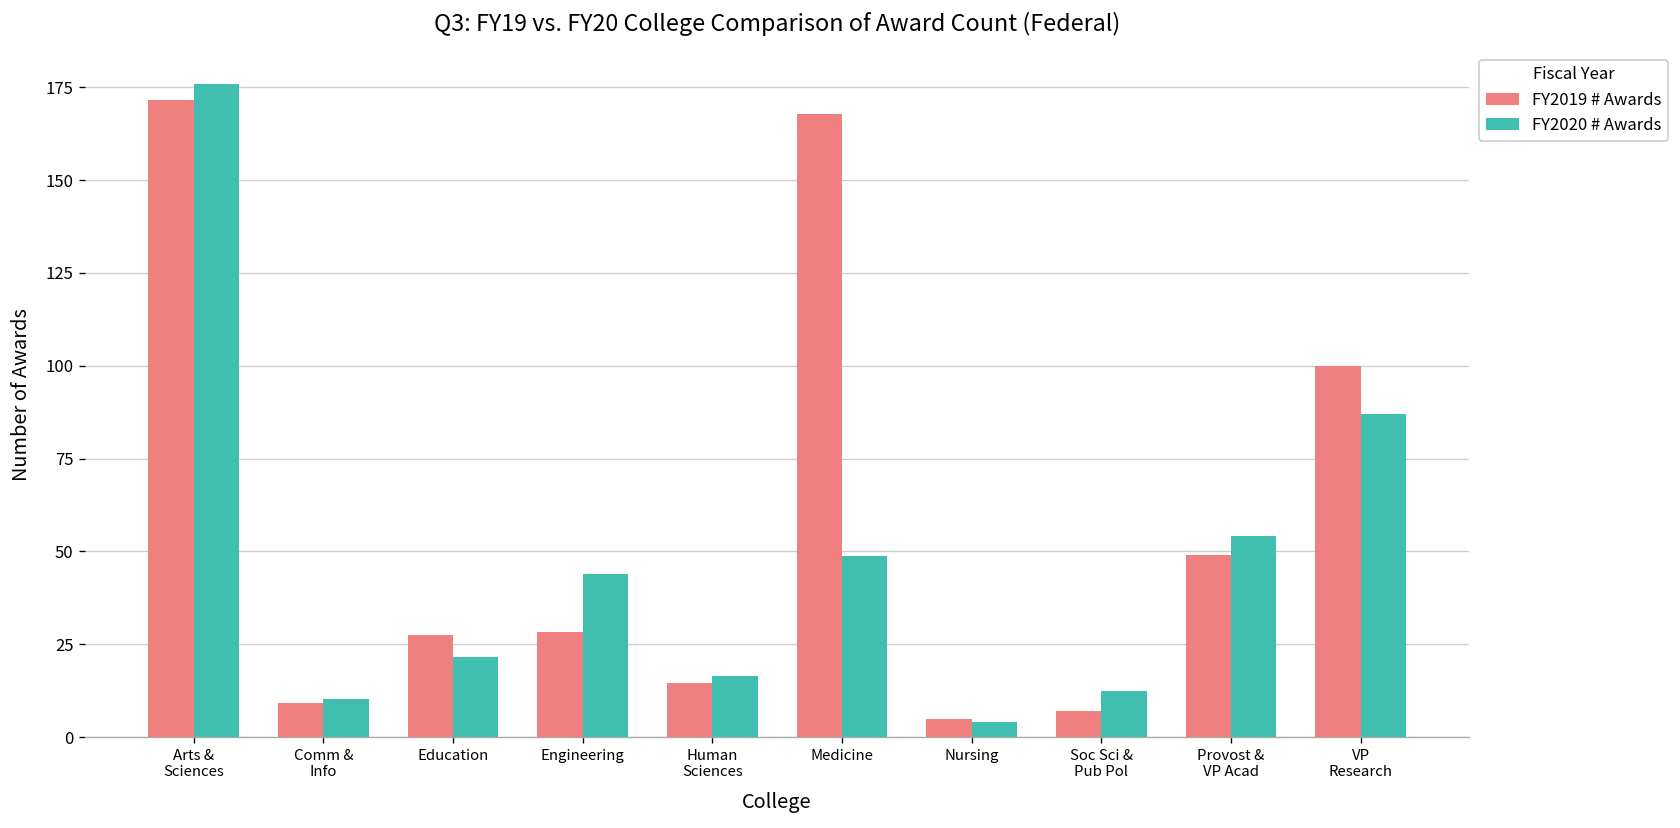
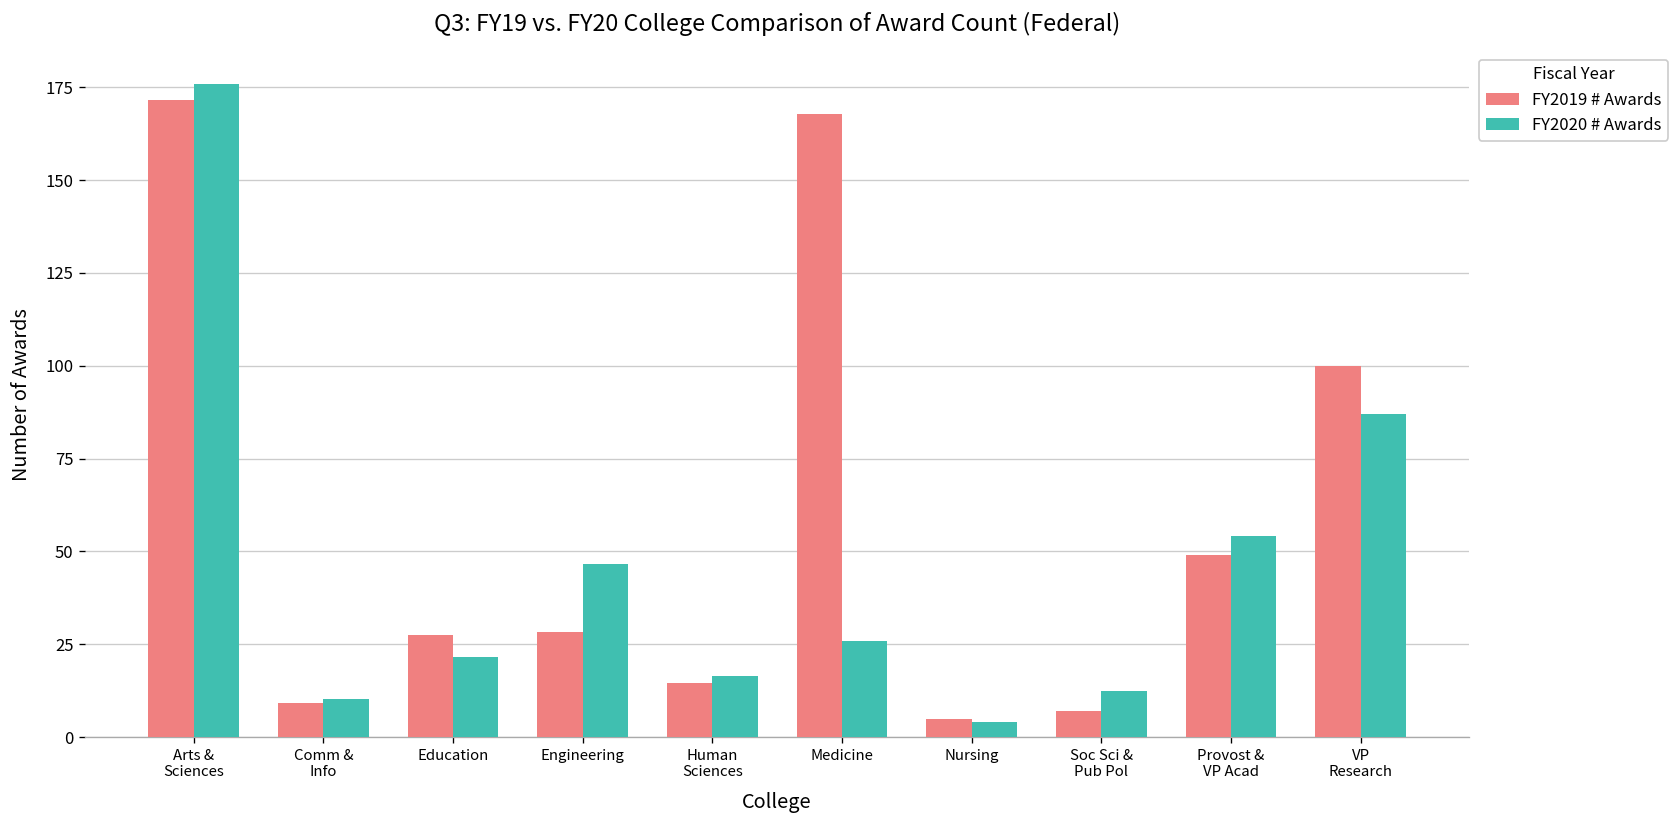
  {
    "FY2019 # Awards": {
      "Arts & Sciences": 172,
      "Comm & Info": 9,
      "Education": 28,
      "Engineering": 28,
      "Human Sciences": 14,
      "Medicine": 168,
      "Nursing": 5,
      "Soc Sci & Pub Pol": 7,
      "Provost & VP Acad": 49,
      "VP Research": 100
    },
    "FY2020 # Awards": {
      "Arts & Sciences": 176,
      "Comm & Info": 10,
      "Education": 21,
-     "Engineering": 44,
+     "Engineering": 47,
      "Human Sciences": 17,
-     "Medicine": 49,
+     "Medicine": 26,
      "Nursing": 4,
      "Soc Sci & Pub Pol": 12,
      "Provost & VP Acad": 54,
      "VP Research": 87
    }
  }
